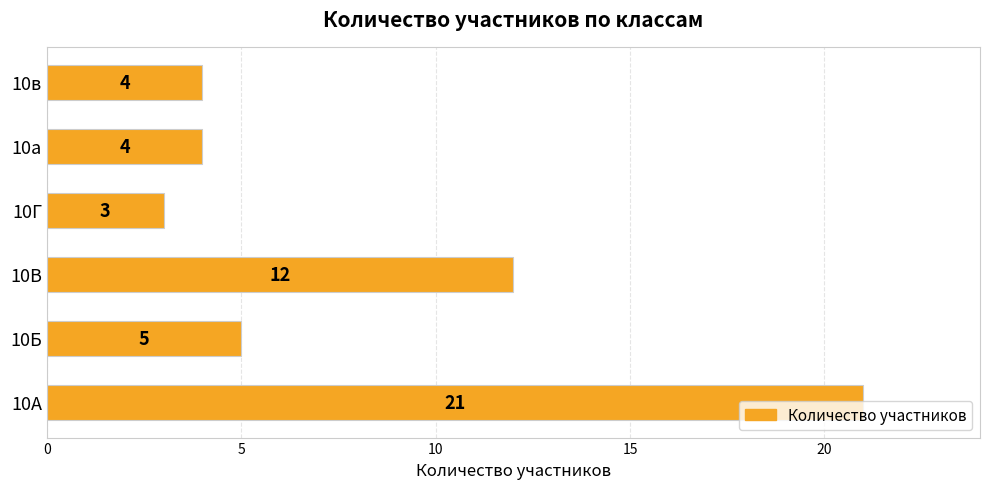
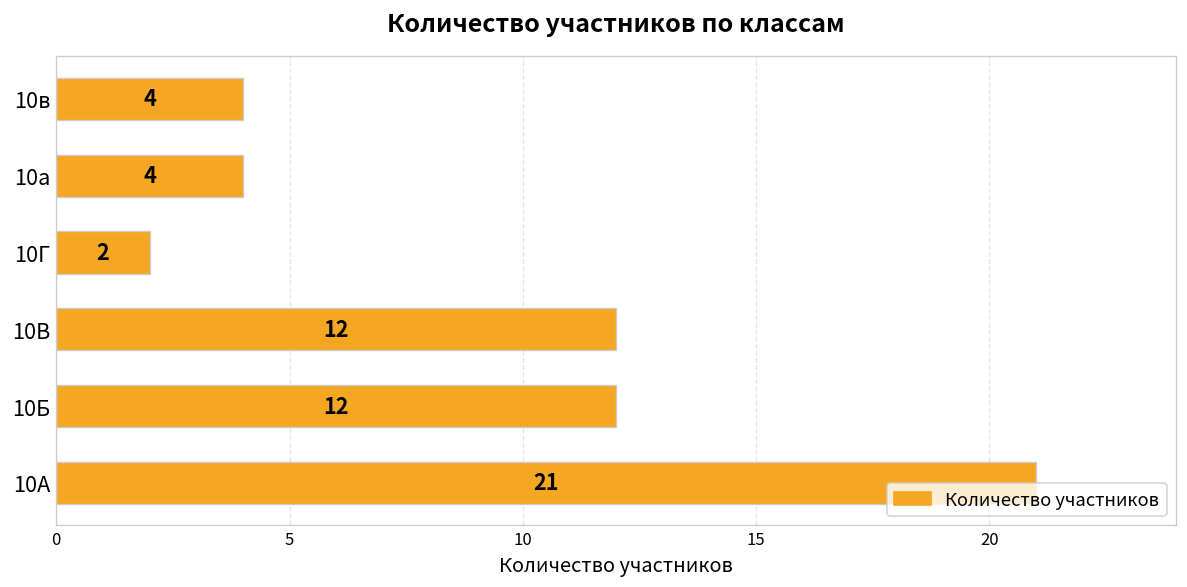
  {
    "10в": 4,
    "10а": 4,
-   "10Г": 3,
+   "10Г": 2,
    "10В": 12,
-   "10Б": 5
+   "10Б": 12
  }
